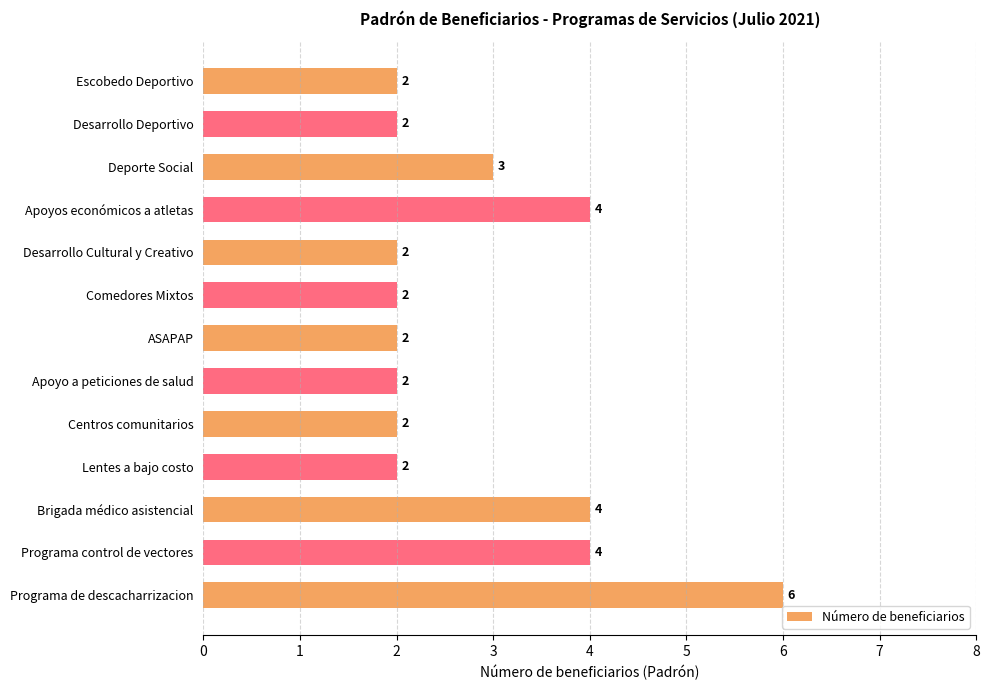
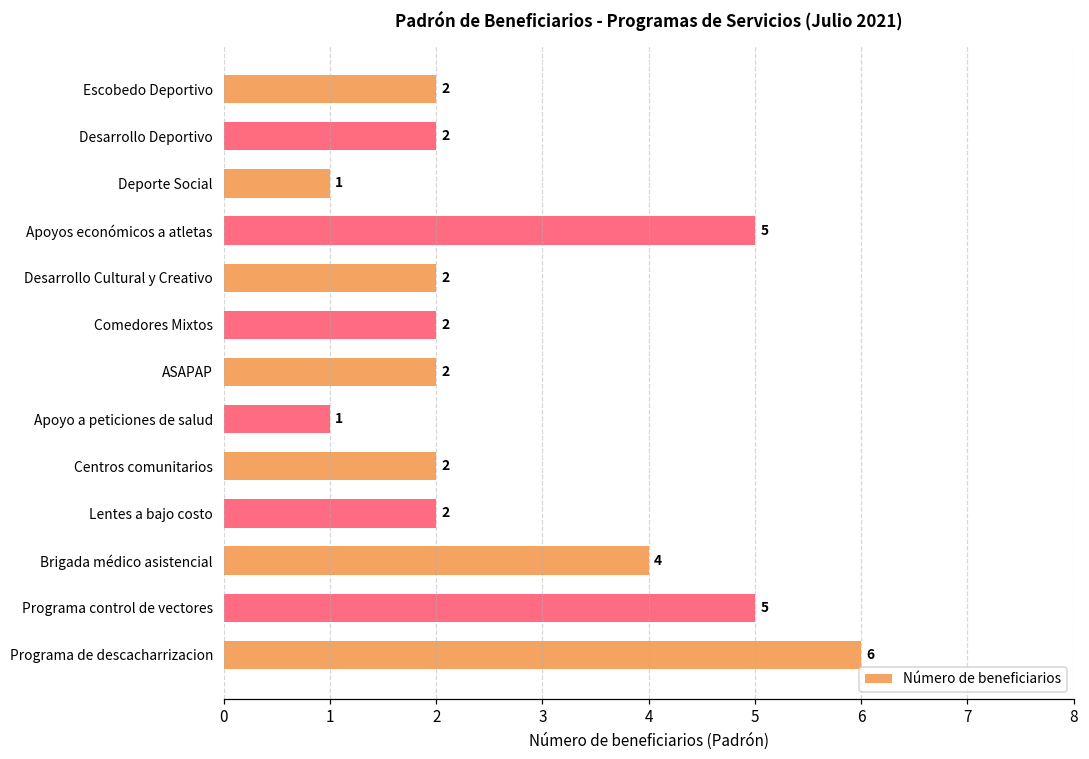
  {
    "Escobedo Deportivo": 2,
    "Desarrollo Deportivo": 2,
-   "Deporte Social": 3,
-   "Apoyos económicos a atletas": 4,
+   "Deporte Social": 1,
+   "Apoyos económicos a atletas": 5,
    "Desarrollo Cultural y Creativo": 2,
    "Comedores Mixtos": 2,
    "ASAPAP": 2,
-   "Apoyo a peticiones de salud": 2,
+   "Apoyo a peticiones de salud": 1,
    "Centros comunitarios": 2,
    "Lentes a bajo costo": 2,
    "Brigada médico asistencial": 4,
-   "Programa control de vectores": 4,
+   "Programa control de vectores": 5,
    "Programa de descacharrizacion": 6
  }
